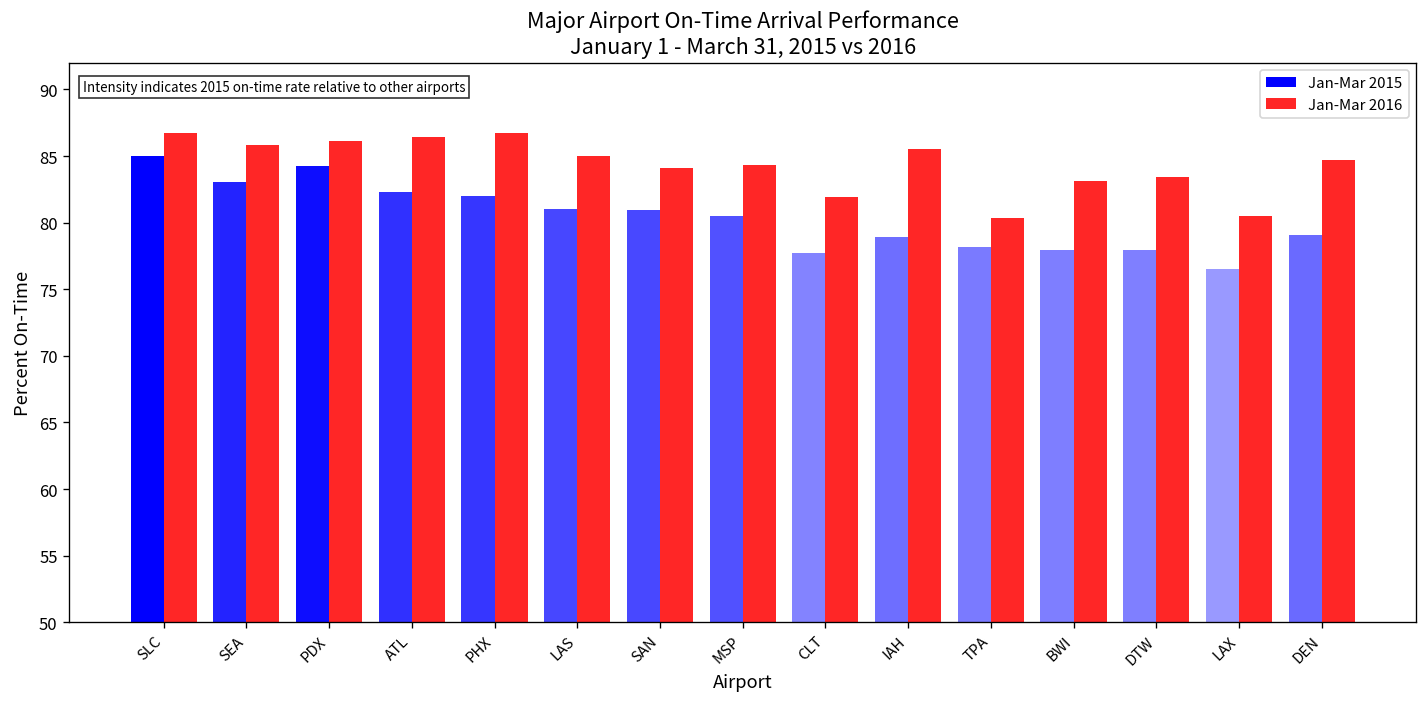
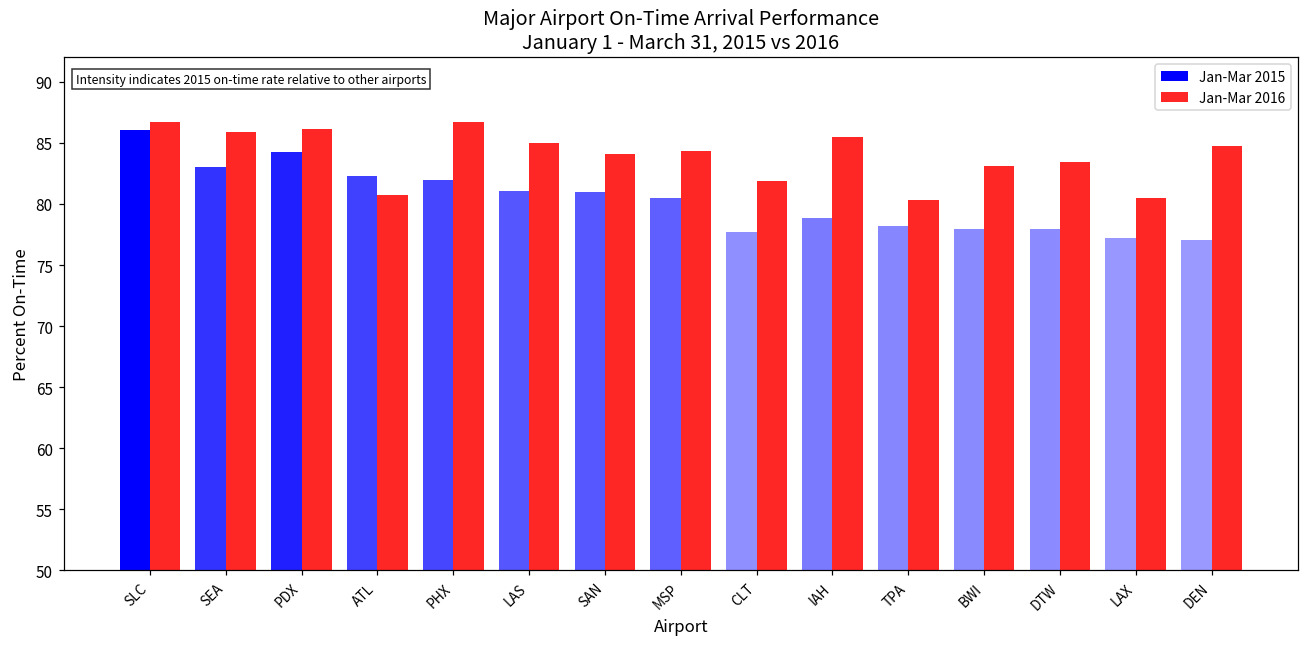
  {
    "Jan-Mar 2015": {
-     "SLC": 85.0,
+     "SLC": 86.1,
      "SEA": 83.1,
      "PDX": 84.3,
      "ATL": 82.3,
      "PHX": 82.0,
      "LAS": 81.0,
      "SAN": 81.0,
      "MSP": 80.5,
      "CLT": 77.7,
      "IAH": 78.9,
      "TPA": 78.2,
      "BWI": 78.0,
      "DTW": 77.9,
-     "LAX": 76.5,
-     "DEN": 79.1
+     "LAX": 77.2,
+     "DEN": 77.1
    },
    "Jan-Mar 2016": {
      "SLC": 86.7,
      "SEA": 85.9,
      "PDX": 86.1,
-     "ATL": 86.4,
+     "ATL": 80.7,
      "PHX": 86.7,
      "LAS": 85.0,
      "SAN": 84.1,
      "MSP": 84.3,
      "CLT": 81.9,
      "IAH": 85.5,
      "TPA": 80.4,
      "BWI": 83.1,
      "DTW": 83.5,
      "LAX": 80.5,
      "DEN": 84.7
    }
  }
